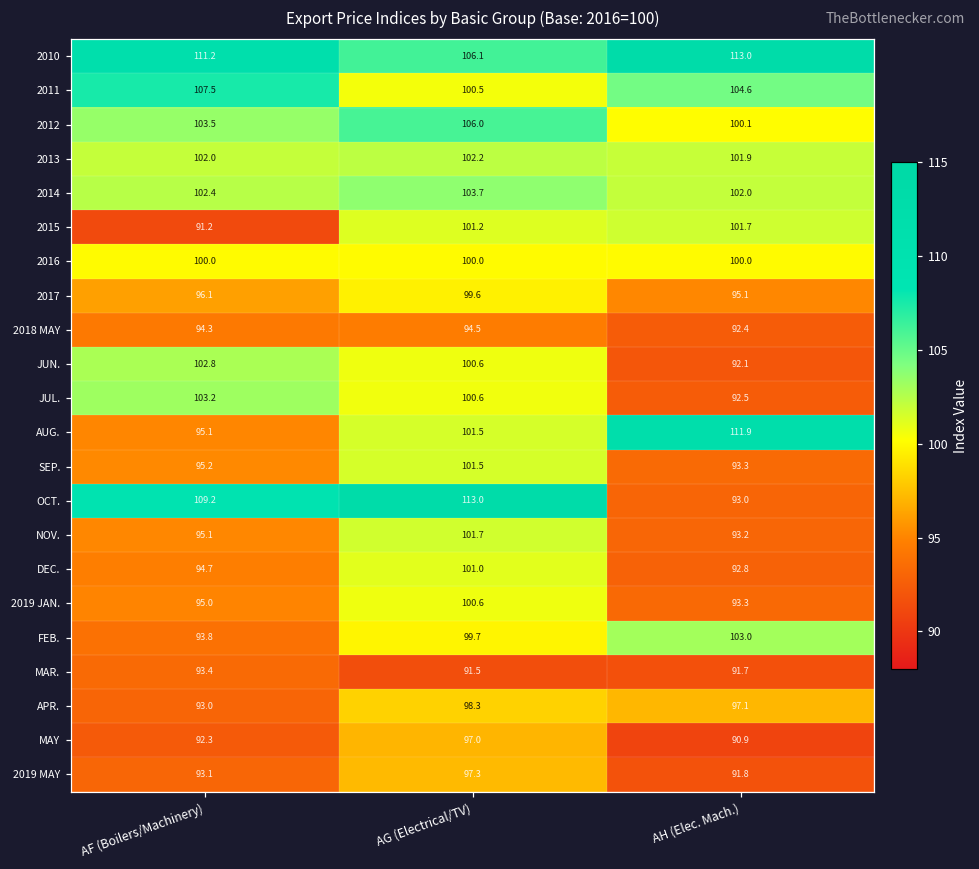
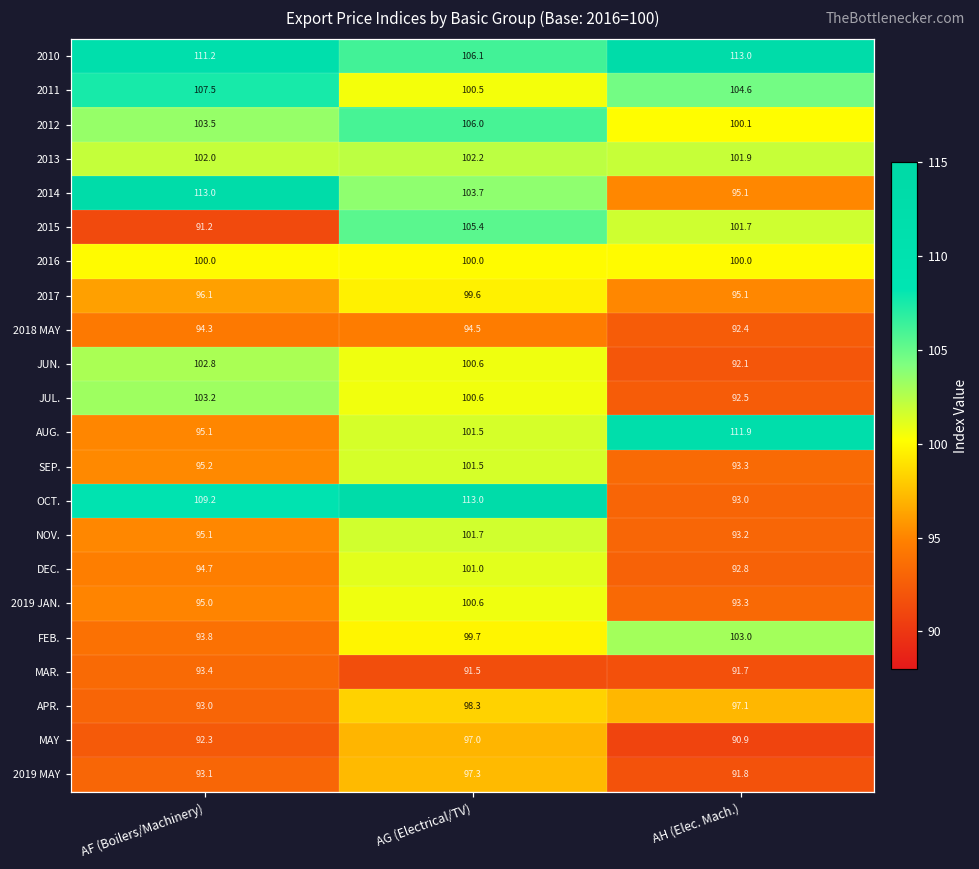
  {
    "2010": {
      "AF (Boilers/Machinery)": 111.2,
      "AG (Electrical/TV)": 106.1,
      "AH (Elec. Mach.)": 113.0
    },
    "2011": {
      "AF (Boilers/Machinery)": 107.5,
      "AG (Electrical/TV)": 100.5,
      "AH (Elec. Mach.)": 104.6
    },
    "2012": {
      "AF (Boilers/Machinery)": 103.5,
      "AG (Electrical/TV)": 106.0,
      "AH (Elec. Mach.)": 100.1
    },
    "2013": {
      "AF (Boilers/Machinery)": 102.0,
      "AG (Electrical/TV)": 102.2,
      "AH (Elec. Mach.)": 101.9
    },
    "2014": {
-     "AF (Boilers/Machinery)": 102.4,
+     "AF (Boilers/Machinery)": 113.0,
      "AG (Electrical/TV)": 103.7,
-     "AH (Elec. Mach.)": 102.0
+     "AH (Elec. Mach.)": 95.1
    },
    "2015": {
      "AF (Boilers/Machinery)": 91.2,
-     "AG (Electrical/TV)": 101.2,
+     "AG (Electrical/TV)": 105.4,
      "AH (Elec. Mach.)": 101.7
    },
    "2016": {
      "AF (Boilers/Machinery)": 100.0,
      "AG (Electrical/TV)": 100.0,
      "AH (Elec. Mach.)": 100.0
    },
    "2017": {
      "AF (Boilers/Machinery)": 96.1,
      "AG (Electrical/TV)": 99.6,
      "AH (Elec. Mach.)": 95.1
    },
    "2018 MAY": {
      "AF (Boilers/Machinery)": 94.3,
      "AG (Electrical/TV)": 94.5,
      "AH (Elec. Mach.)": 92.4
    },
    "JUN.": {
      "AF (Boilers/Machinery)": 102.8,
      "AG (Electrical/TV)": 100.6,
      "AH (Elec. Mach.)": 92.1
    },
    "JUL.": {
      "AF (Boilers/Machinery)": 103.2,
      "AG (Electrical/TV)": 100.6,
      "AH (Elec. Mach.)": 92.5
    },
    "AUG.": {
      "AF (Boilers/Machinery)": 95.1,
      "AG (Electrical/TV)": 101.5,
      "AH (Elec. Mach.)": 111.9
    },
    "SEP.": {
      "AF (Boilers/Machinery)": 95.2,
      "AG (Electrical/TV)": 101.5,
      "AH (Elec. Mach.)": 93.3
    },
    "OCT.": {
      "AF (Boilers/Machinery)": 109.2,
      "AG (Electrical/TV)": 113.0,
      "AH (Elec. Mach.)": 93.0
    },
    "NOV.": {
      "AF (Boilers/Machinery)": 95.1,
      "AG (Electrical/TV)": 101.7,
      "AH (Elec. Mach.)": 93.2
    },
    "DEC.": {
      "AF (Boilers/Machinery)": 94.7,
      "AG (Electrical/TV)": 101.0,
      "AH (Elec. Mach.)": 92.8
    },
    "2019 JAN.": {
      "AF (Boilers/Machinery)": 95.0,
      "AG (Electrical/TV)": 100.6,
      "AH (Elec. Mach.)": 93.3
    },
    "FEB.": {
      "AF (Boilers/Machinery)": 93.8,
      "AG (Electrical/TV)": 99.7,
      "AH (Elec. Mach.)": 103.0
    },
    "MAR.": {
      "AF (Boilers/Machinery)": 93.4,
      "AG (Electrical/TV)": 91.5,
      "AH (Elec. Mach.)": 91.7
    },
    "APR.": {
      "AF (Boilers/Machinery)": 93.0,
      "AG (Electrical/TV)": 98.3,
      "AH (Elec. Mach.)": 97.1
    },
    "MAY": {
      "AF (Boilers/Machinery)": 92.3,
      "AG (Electrical/TV)": 97.0,
      "AH (Elec. Mach.)": 90.9
    },
    "2019 MAY": {
      "AF (Boilers/Machinery)": 93.1,
      "AG (Electrical/TV)": 97.3,
      "AH (Elec. Mach.)": 91.8
    }
  }
